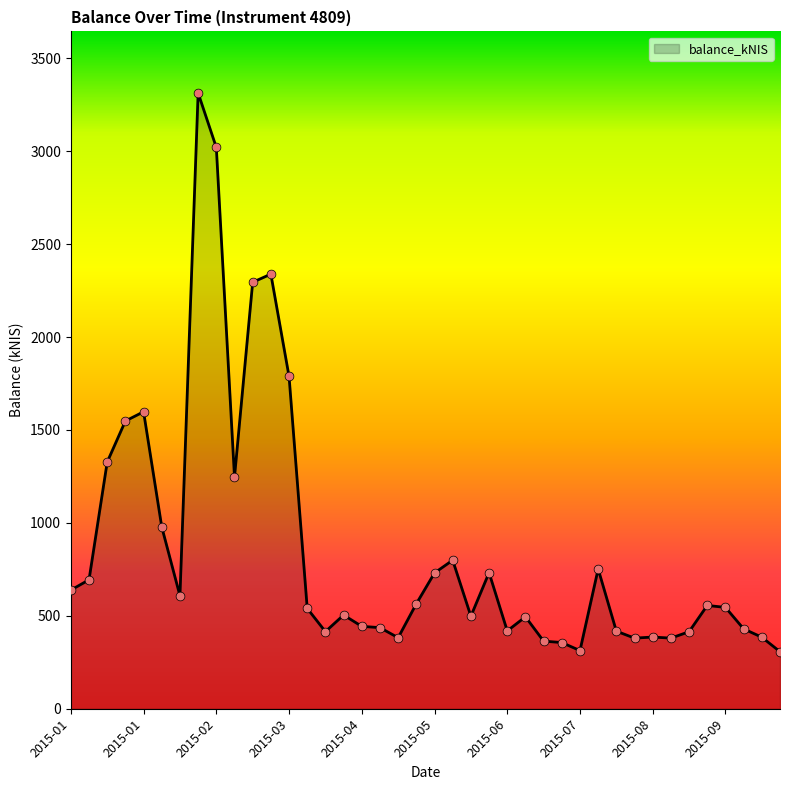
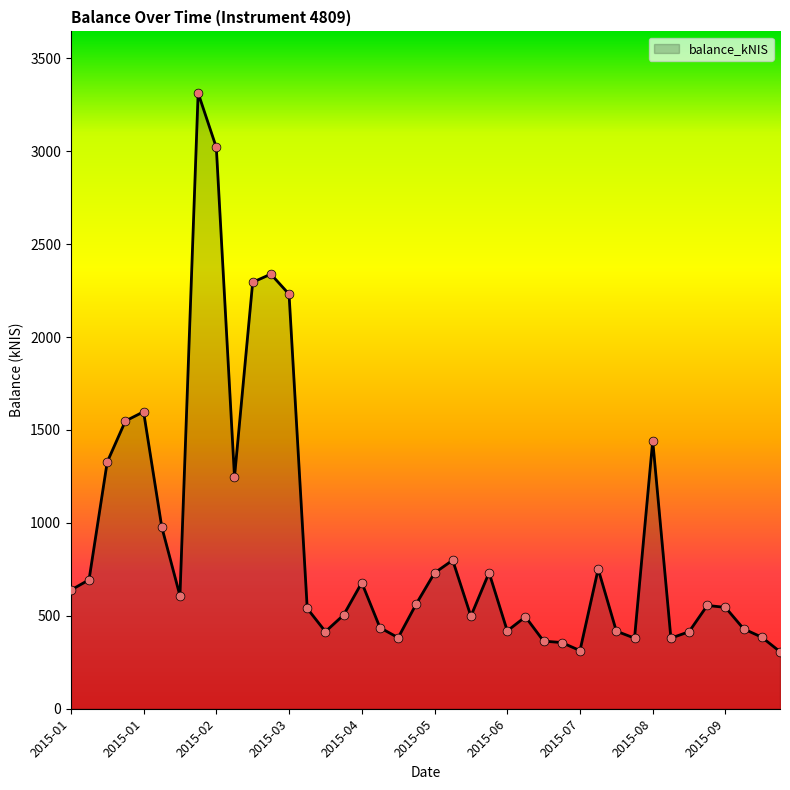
  {
    "2015-02": 3020,
-   "2015-03": 1790,
-   "2015-04": 440,
+   "2015-03": 2230,
+   "2015-04": 680,
    "2015-05": 730,
    "2015-06": 420,
    "2015-07": 310,
-   "2015-08": 390,
+   "2015-08": 1440,
    "2015-09": 550
  }
